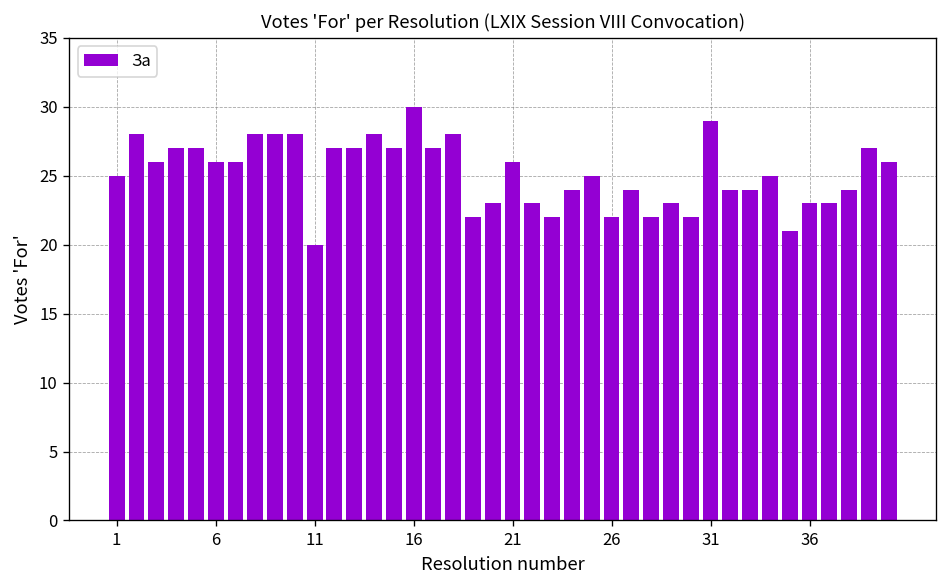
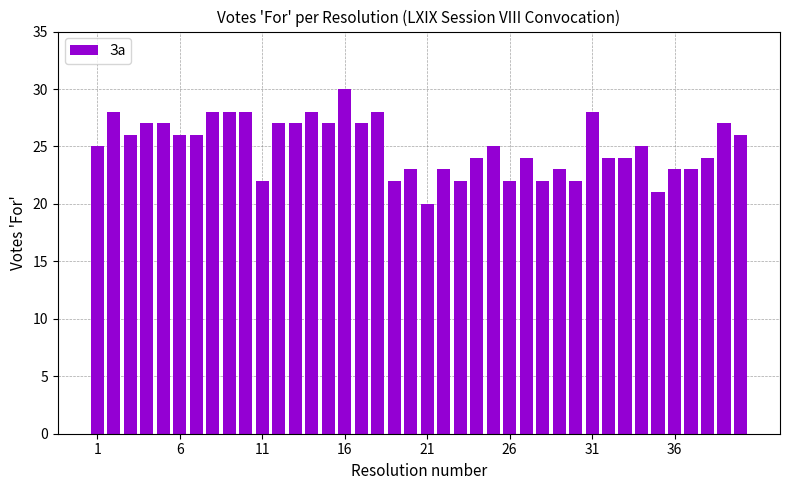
  {
    "1": 25,
    "6": 26,
-   "11": 20,
+   "11": 22,
    "16": 30,
-   "21": 26,
+   "21": 20,
    "26": 22,
-   "31": 29,
+   "31": 28,
    "36": 23
  }
